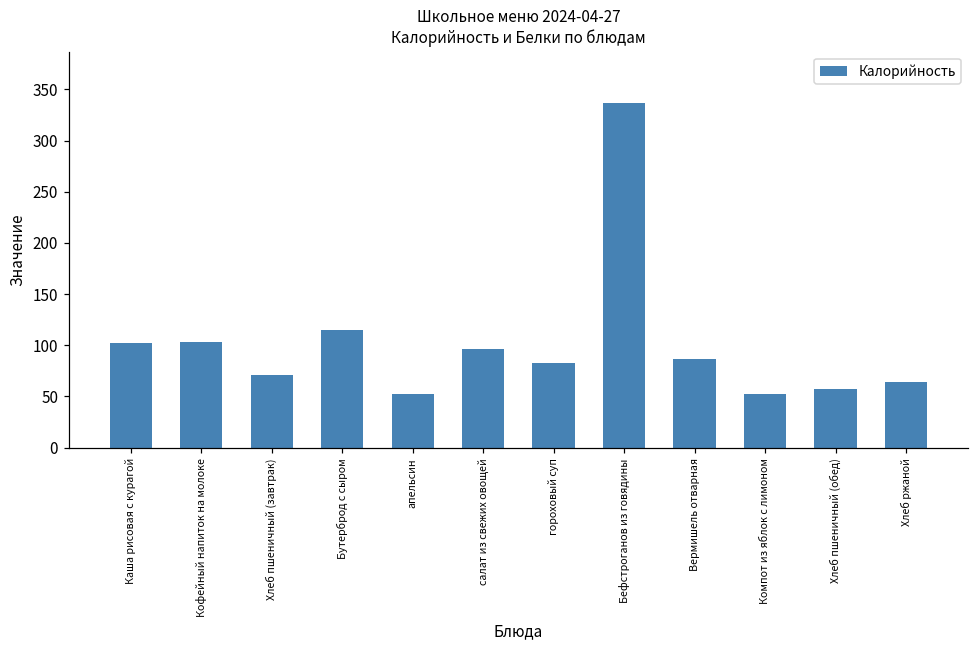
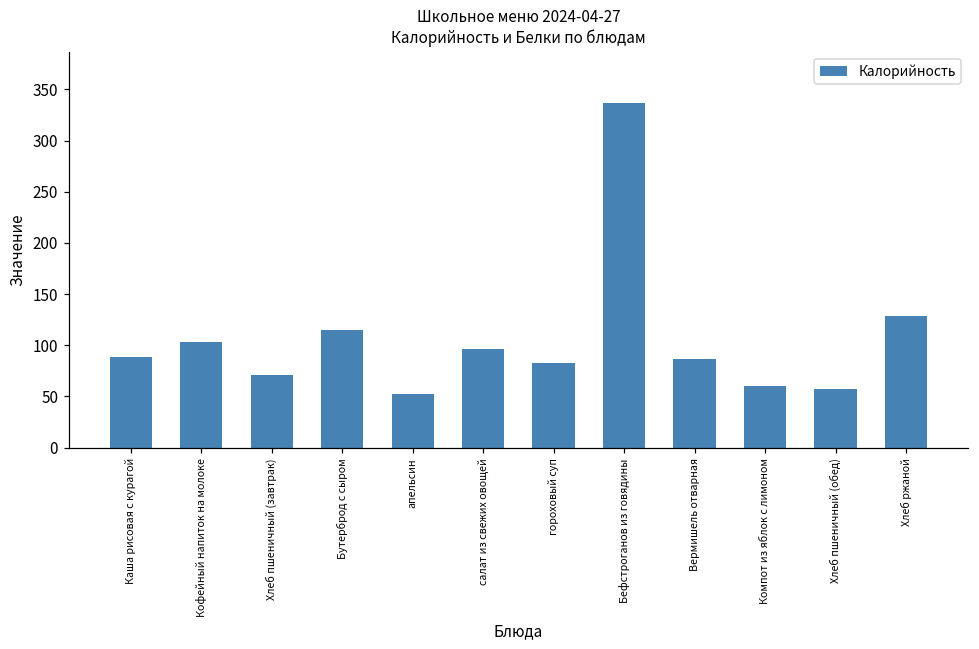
  {
-   "Каша рисовая с курагой": 100,
+   "Каша рисовая с курагой": 90,
    "Кофейный напиток на молоке": 100,
    "Хлеб пшеничный (завтрак)": 70,
    "Бутерброд с сыром": 120,
    "апельсин": 50,
    "салат из свежих овощей": 100,
    "гороховый суп": 80,
    "Бефстроганов из говядины": 340,
    "Вермишель отварная": 90,
-   "Компот из яблок с лимоном": 50,
+   "Компот из яблок с лимоном": 60,
    "Хлеб пшеничный (обед)": 60,
-   "Хлеб ржаной": 60
+   "Хлеб ржаной": 130
  }
